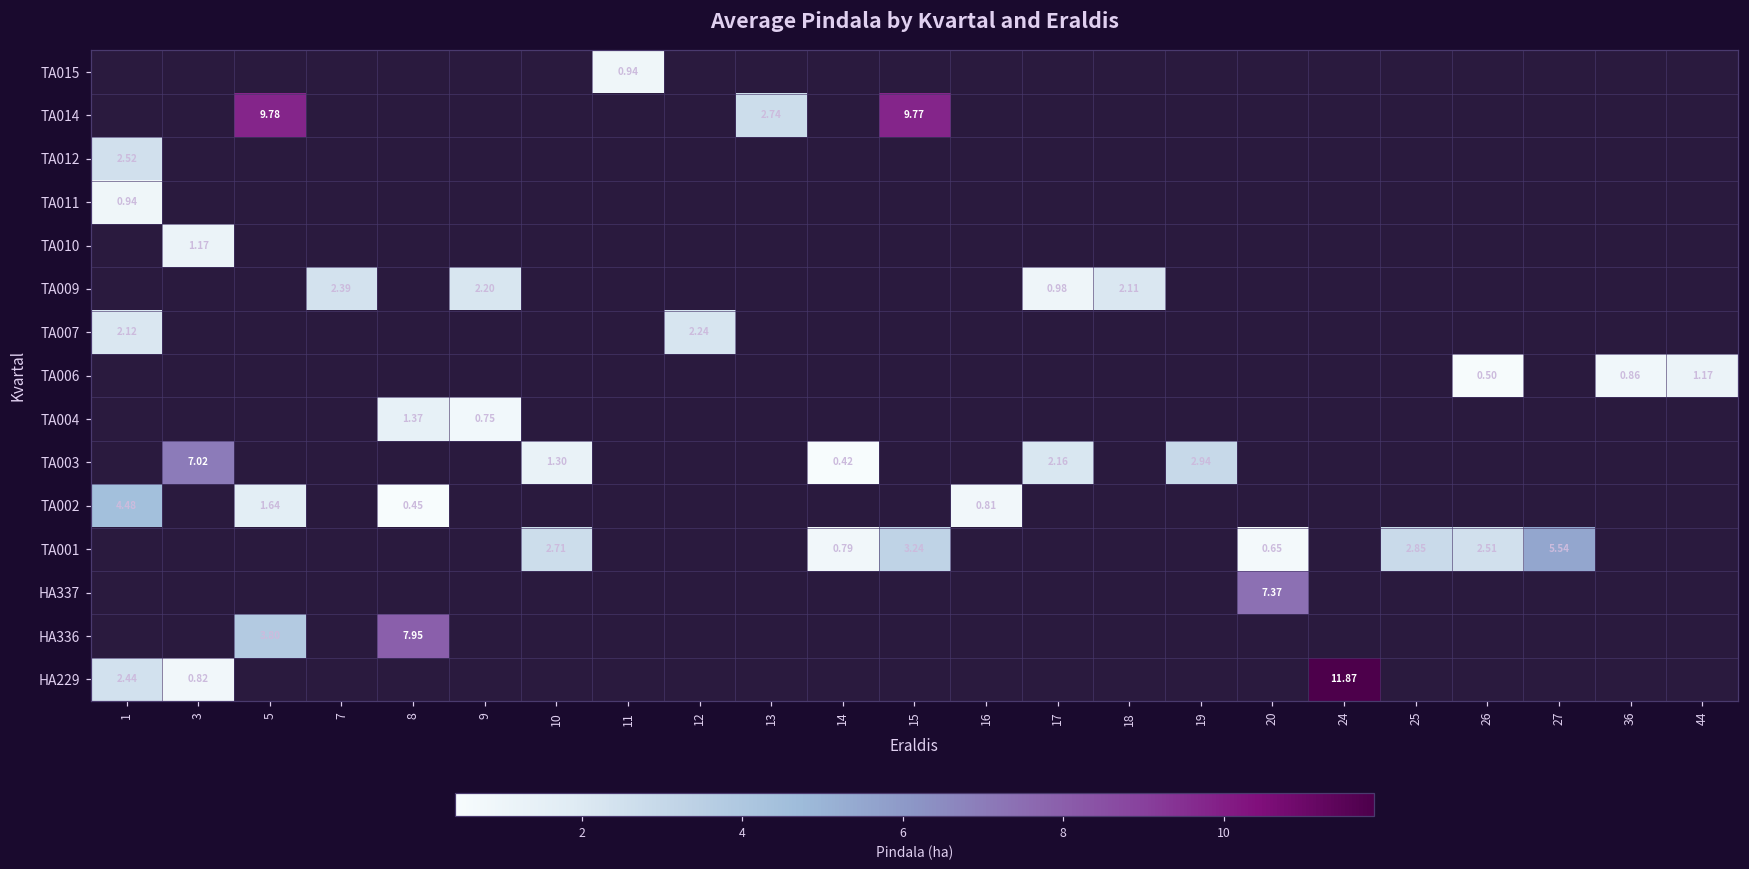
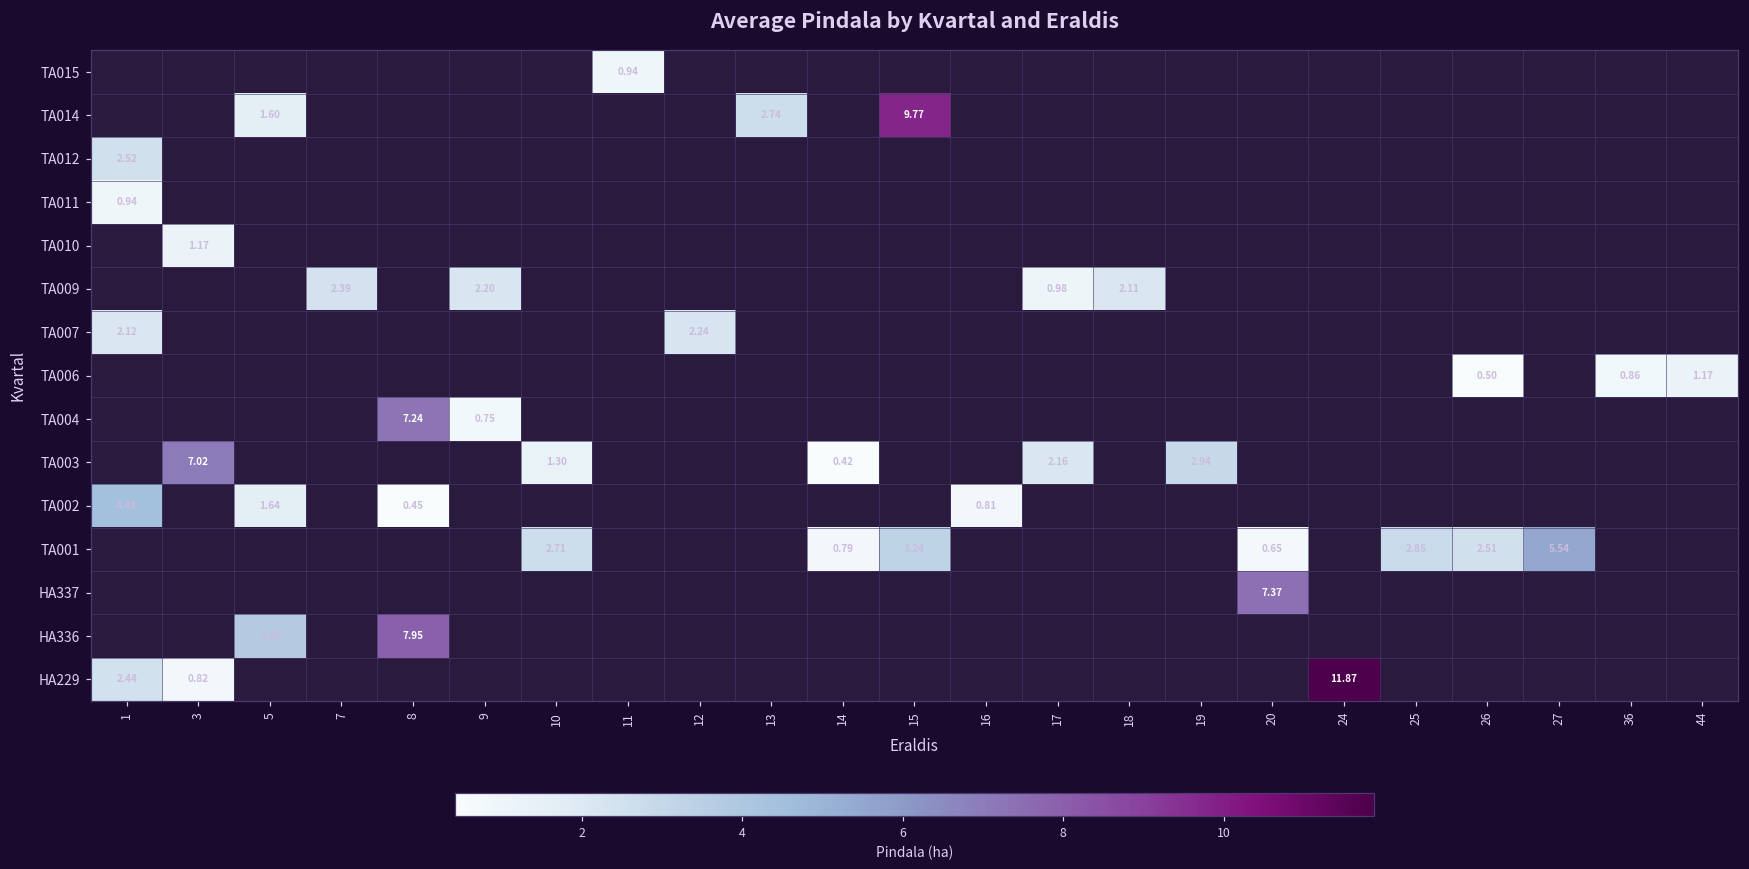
  {
    "TA015": {
      "11": 0.94
    },
    "TA014": {
-     "5": 9.78,
+     "5": 1.60,
      "15": 9.77
    },
    "TA011": {
      "1": 0.94
    },
    "TA010": {
      "3": 1.17
    },
    "TA009": {
      "17": 0.98
    },
    "TA006": {
      "26": 0.50,
      "36": 0.86,
      "44": 1.17
    },
    "TA004": {
-     "8": 1.37,
+     "8": 7.24,
      "9": 0.75
    },
    "TA003": {
      "3": 7.02,
      "10": 1.30,
      "14": 0.42
    },
    "TA002": {
      "5": 1.64,
      "8": 0.45,
      "16": 0.81
    },
    "TA001": {
      "14": 0.79,
      "20": 0.65,
      "27": 5.54
    },
    "HA337": {
      "20": 7.37
    },
    "HA336": {
      "8": 7.95
    },
    "HA229": {
      "3": 0.82,
      "24": 11.87
    }
  }
